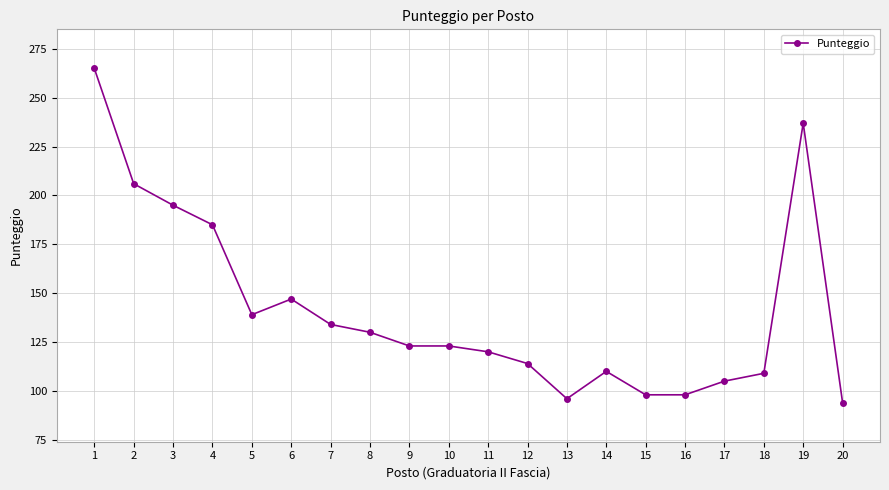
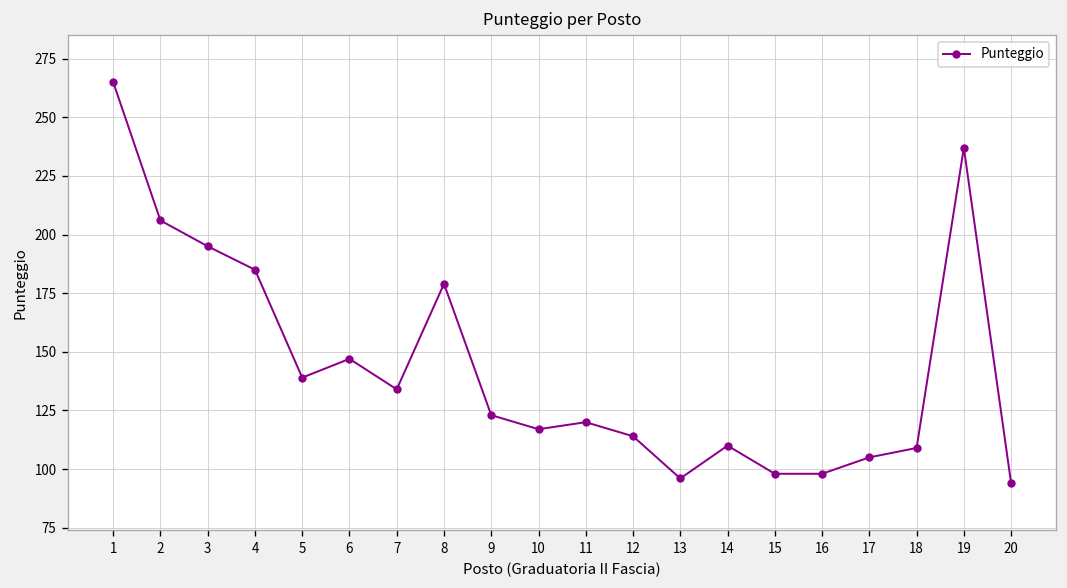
  {
    "1": 265,
    "2": 206,
    "3": 195,
    "4": 185,
    "5": 139,
    "6": 147,
    "7": 134,
-   "8": 130,
+   "8": 179,
    "9": 123,
-   "10": 123,
+   "10": 117,
    "11": 120,
    "12": 114,
    "13": 96,
    "14": 110,
    "15": 98,
    "16": 98,
    "17": 105,
    "18": 109,
    "19": 237,
    "20": 94
  }
